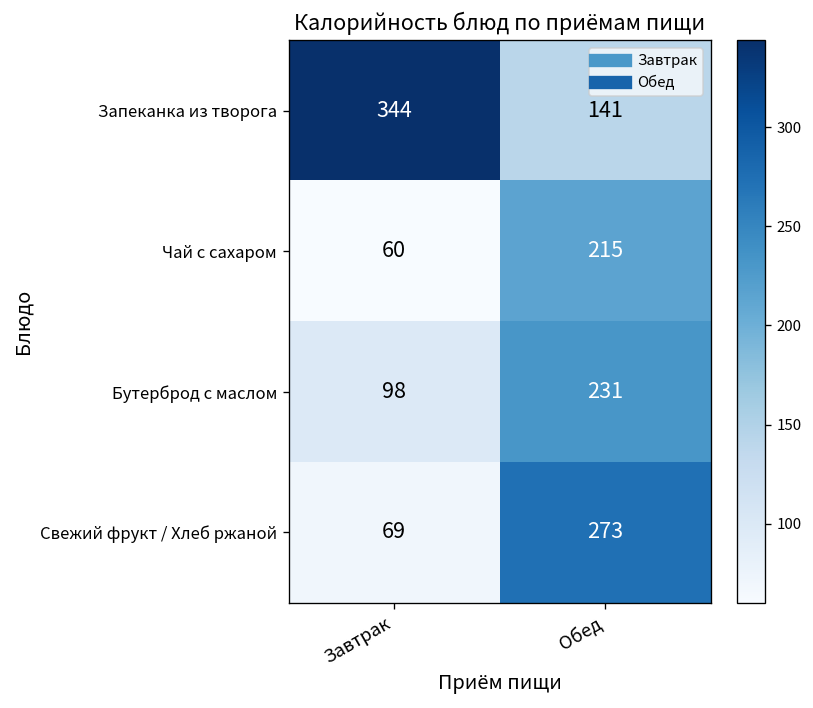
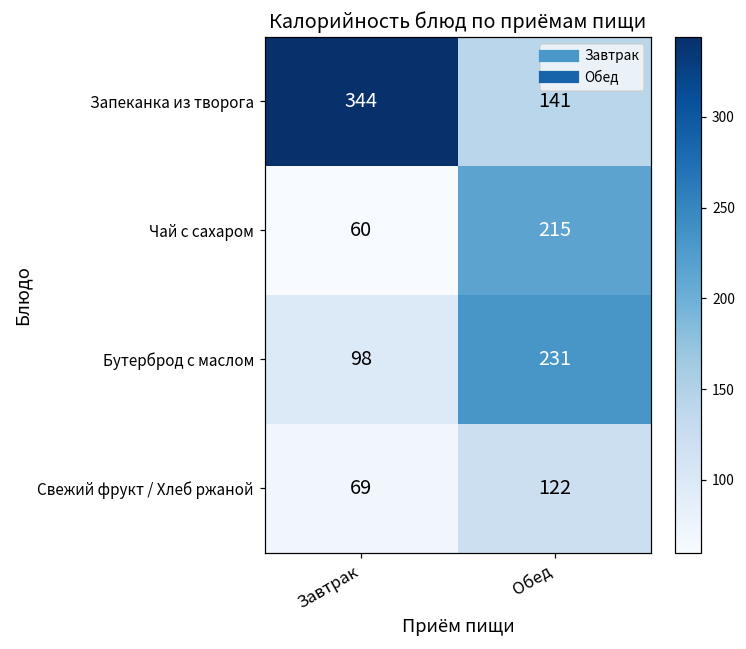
  {
    "Запеканка из творога": {
      "Завтрак": 344,
      "Обед": 141
    },
    "Чай с сахаром": {
      "Завтрак": 60,
      "Обед": 215
    },
    "Бутерброд с маслом": {
      "Завтрак": 98,
      "Обед": 231
    },
    "Свежий фрукт / Хлеб ржаной": {
      "Завтрак": 69,
-     "Обед": 273
+     "Обед": 122
    }
  }
